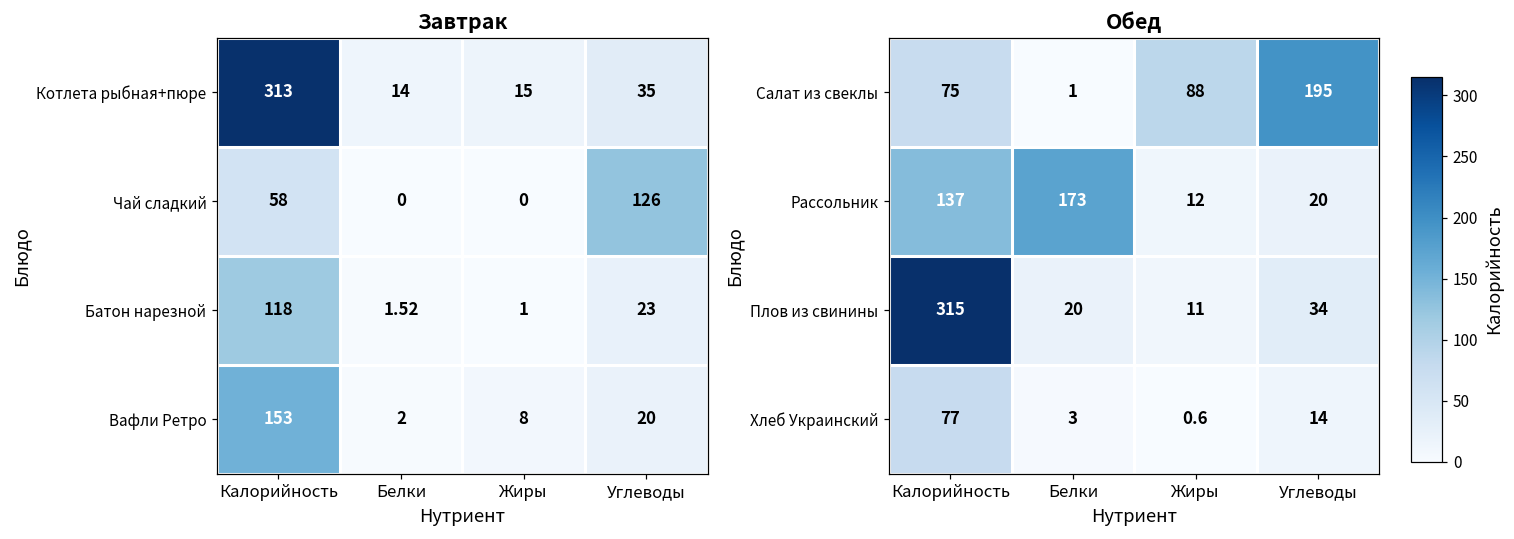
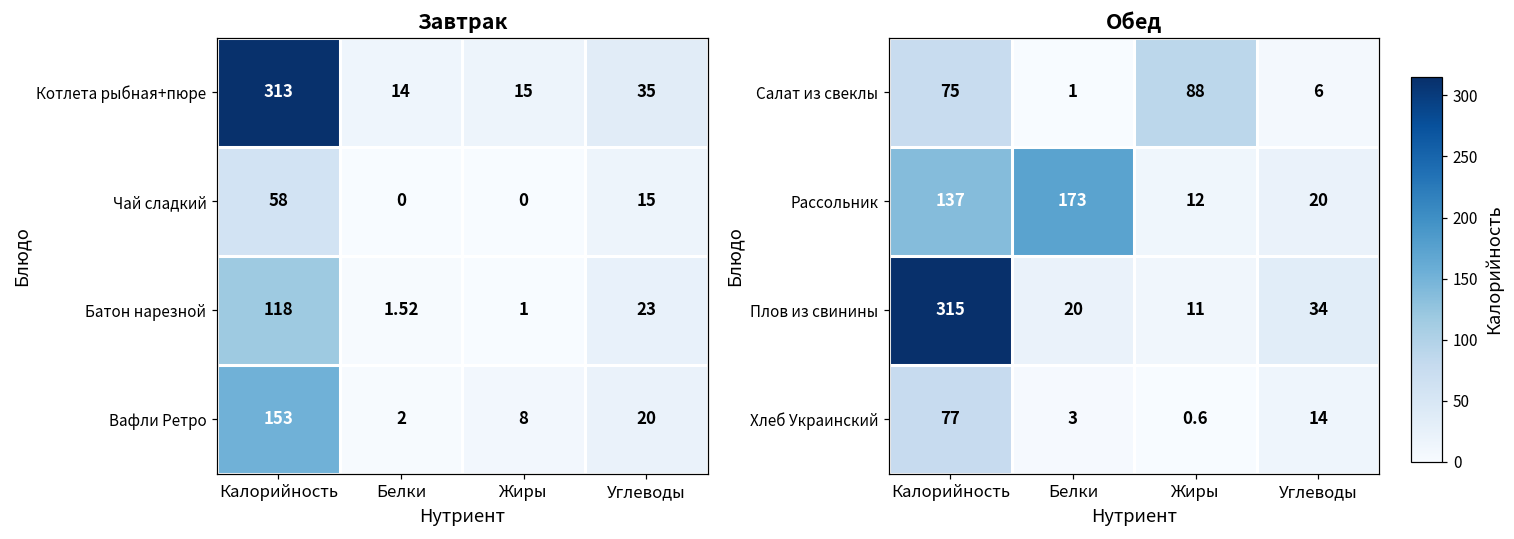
  {
    "Завтрак": {
      "Котлета рыбная+пюре": {
        "Калорийность": 313,
        "Белки": 14,
        "Жиры": 15,
        "Углеводы": 35
      },
      "Чай сладкий": {
        "Калорийность": 58,
        "Белки": 0,
        "Жиры": 0,
-       "Углеводы": 126
+       "Углеводы": 15
      },
      "Батон нарезной": {
        "Калорийность": 118,
        "Белки": 1.52,
        "Жиры": 1,
        "Углеводы": 23
      },
      "Вафли Ретро": {
        "Калорийность": 153,
        "Белки": 2,
        "Жиры": 8,
        "Углеводы": 20
      }
    },
    "Обед": {
      "Салат из свеклы": {
        "Калорийность": 75,
        "Белки": 1,
        "Жиры": 88,
-       "Углеводы": 195
+       "Углеводы": 6
      },
      "Рассольник": {
        "Калорийность": 137,
        "Белки": 173,
        "Жиры": 12,
        "Углеводы": 20
      },
      "Плов из свинины": {
        "Калорийность": 315,
        "Белки": 20,
        "Жиры": 11,
        "Углеводы": 34
      },
      "Хлеб Украинский": {
        "Калорийность": 77,
        "Белки": 3,
        "Жиры": 0.6,
        "Углеводы": 14
      }
    }
  }
